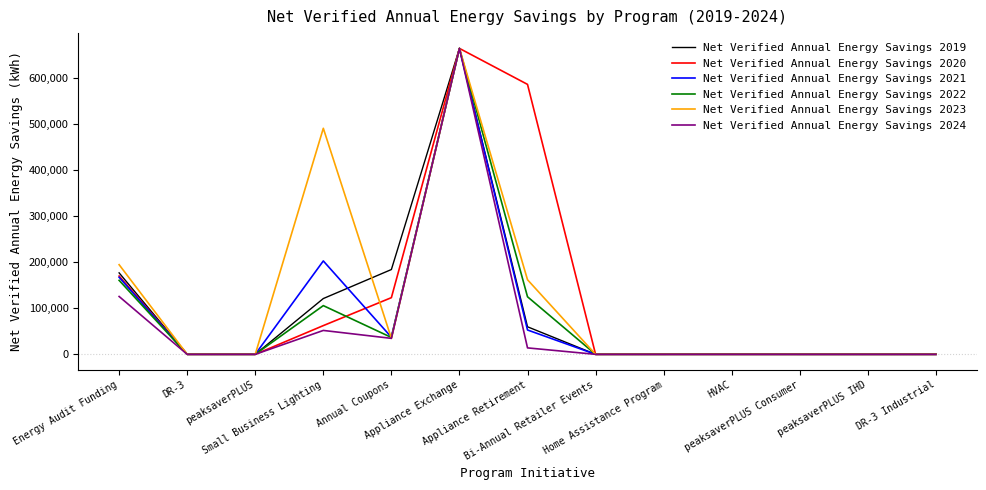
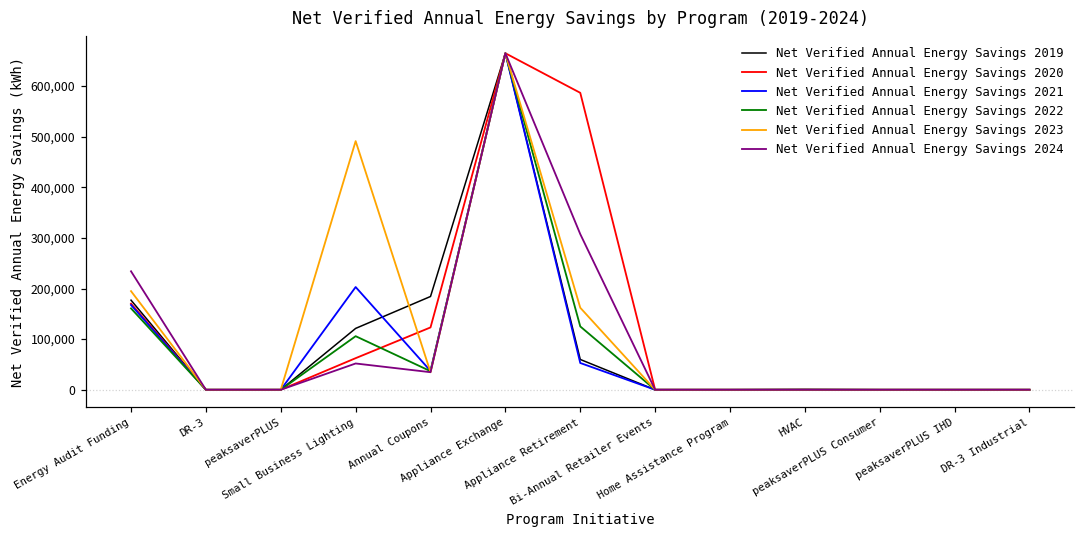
  {
    "Net Verified Annual Energy Savings 2019": {
      "Energy Audit Funding": "180,000",
      "Small Business Lighting": "120,000",
      "Annual Coupons": "180,000",
      "Appliance Retirement": "60,000"
    },
    "Net Verified Annual Energy Savings 2020": {
      "Small Business Lighting": "60,000",
      "Annual Coupons": "120,000",
      "Appliance Retirement": "590,000"
    },
    "Net Verified Annual Energy Savings 2021": {
      "Small Business Lighting": "200,000",
      "Appliance Retirement": "50,000"
    },
    "Net Verified Annual Energy Savings 2022": {
      "Energy Audit Funding": "160,000",
      "Small Business Lighting": "110,000",
      "Appliance Retirement": "130,000"
    },
    "Net Verified Annual Energy Savings 2023": {
      "Energy Audit Funding": "190,000",
      "Small Business Lighting": "490,000",
      "Appliance Retirement": "160,000"
    },
    "Net Verified Annual Energy Savings 2024": {
-     "Energy Audit Funding": "130,000",
+     "Energy Audit Funding": "230,000",
      "Small Business Lighting": "50,000",
-     "Appliance Retirement": "10,000"
+     "Appliance Retirement": "310,000"
    }
  }
